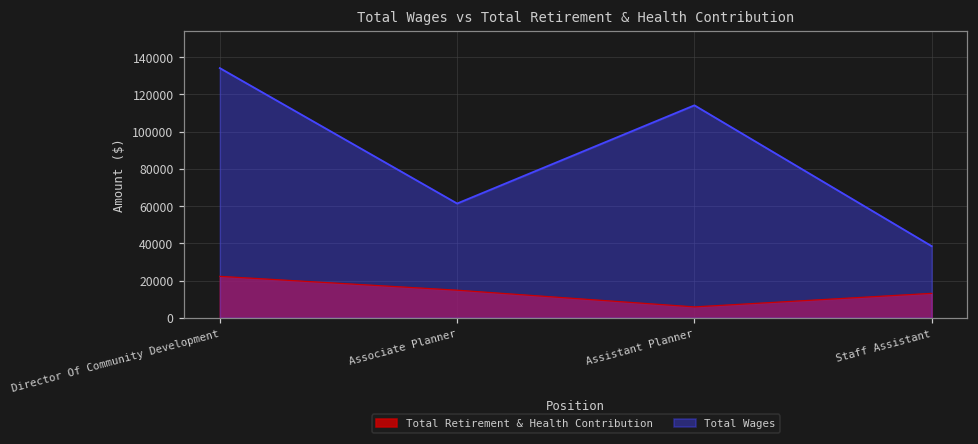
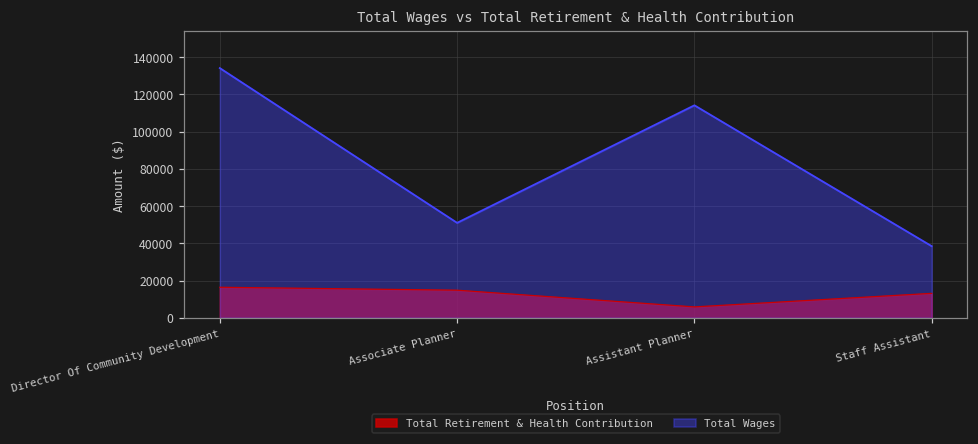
  {
    "Total Retirement & Health Contribution": {
-     "Director Of Community Development": 22000,
+     "Director Of Community Development": 16000,
      "Associate Planner": 15000,
      "Assistant Planner": 6000,
      "Staff Assistant": 13000
    },
    "Total Wages": {
      "Director Of Community Development": 134000,
-     "Associate Planner": 61000,
+     "Associate Planner": 51000,
      "Assistant Planner": 114000,
      "Staff Assistant": 38000
    }
  }
